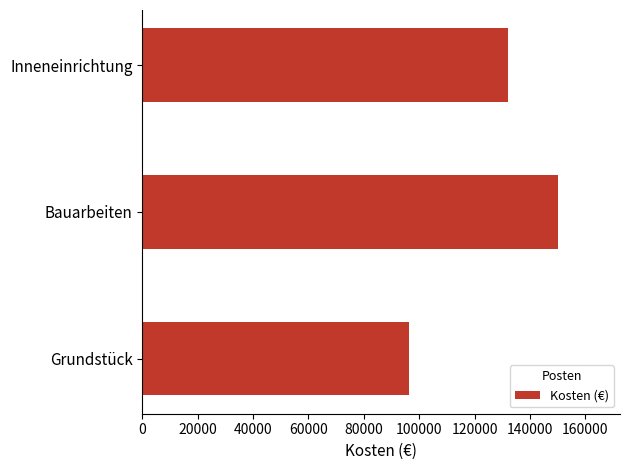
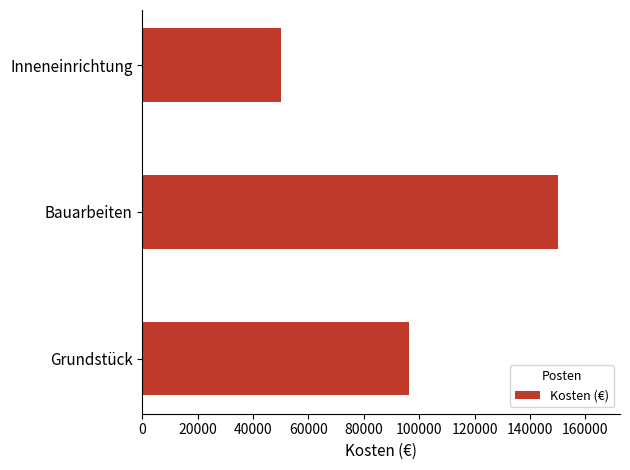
  {
-   "Inneneinrichtung": 132000,
+   "Inneneinrichtung": 50000,
    "Bauarbeiten": 150000,
    "Grundstück": 96000
  }
